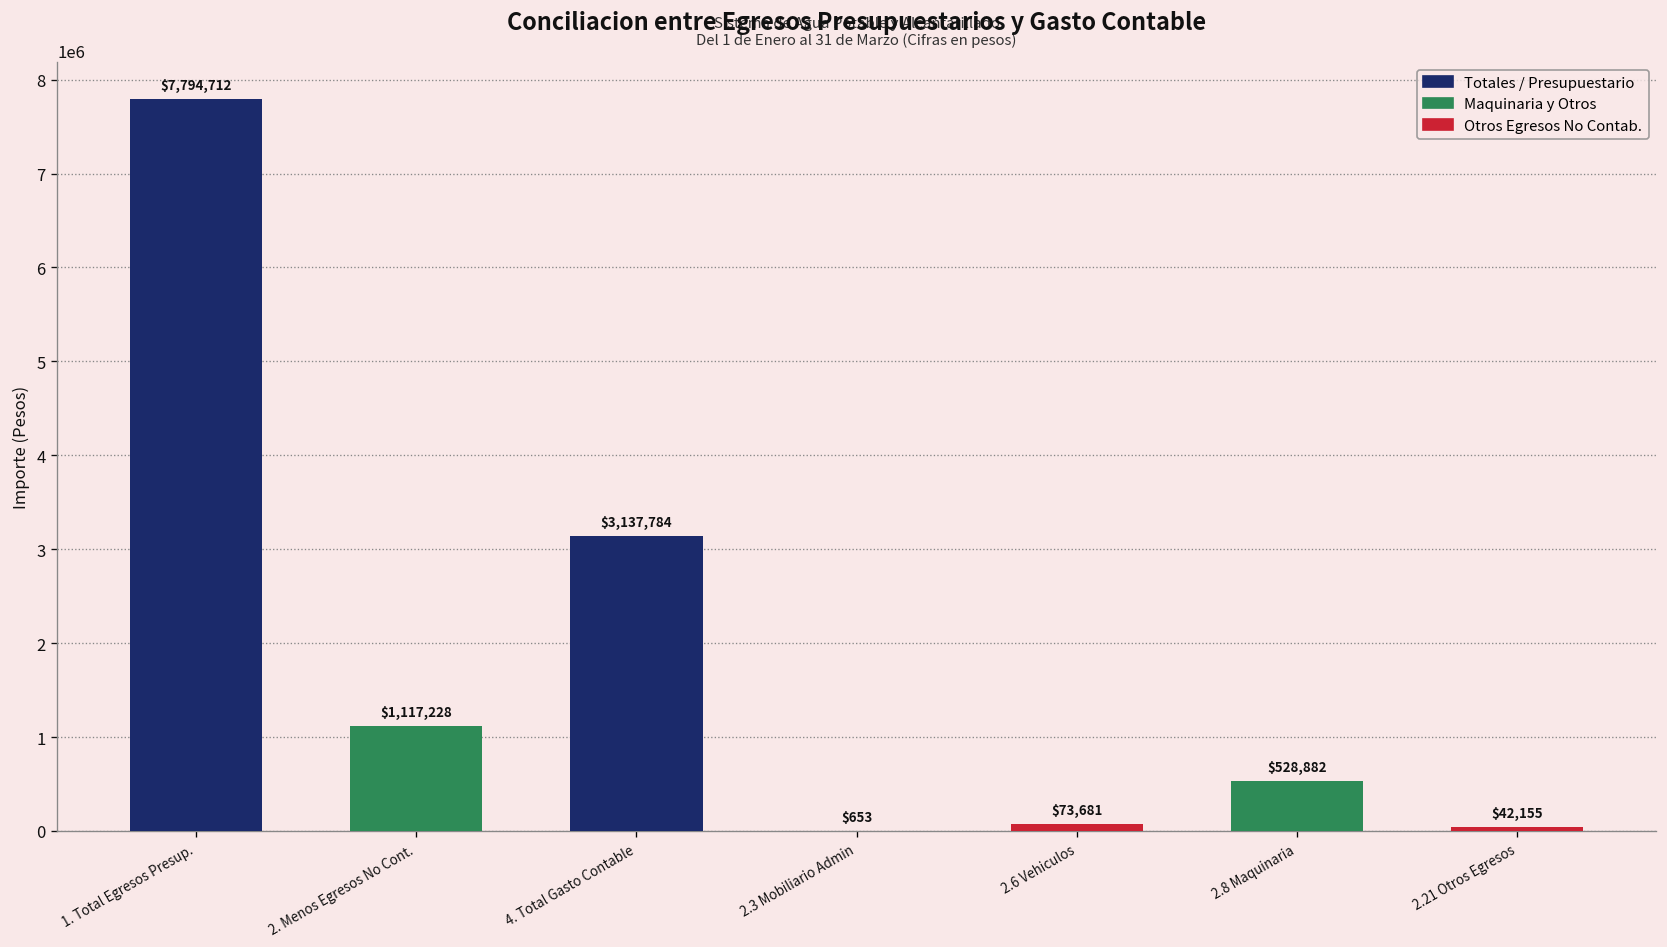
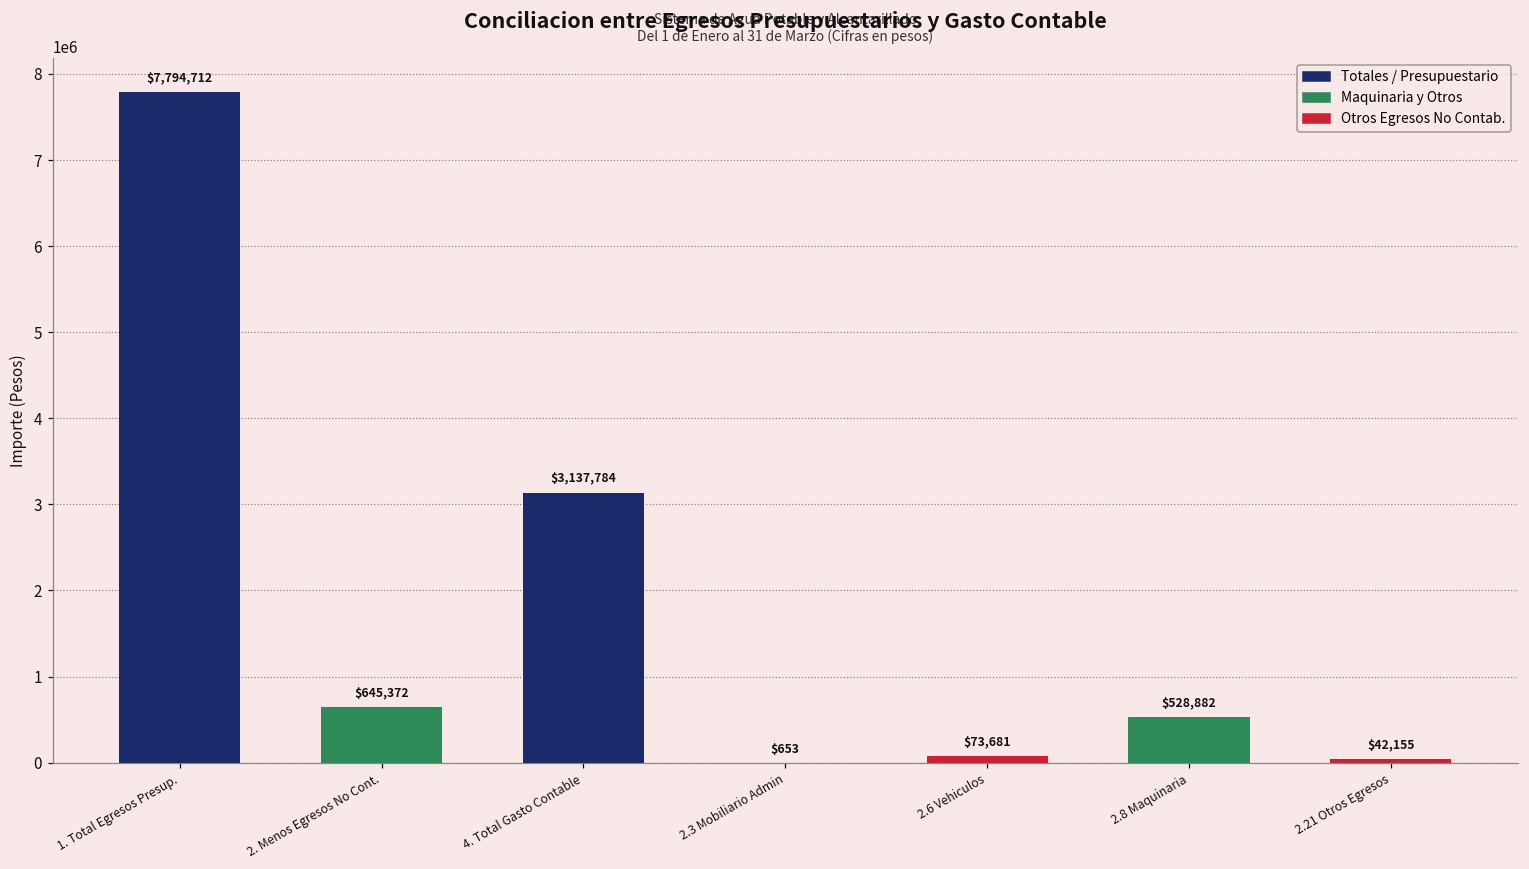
  {
    "1. Total Egresos Presup.": "$7,794,712",
-   "2. Menos Egresos No Cont.": "$1,117,228",
+   "2. Menos Egresos No Cont.": "$645,372",
    "4. Total Gasto Contable": "$3,137,784",
    "2.3 Mobiliario Admin": "$653",
    "2.6 Vehiculos": "$73,681",
    "2.8 Maquinaria": "$528,882",
    "2.21 Otros Egresos": "$42,155"
  }
